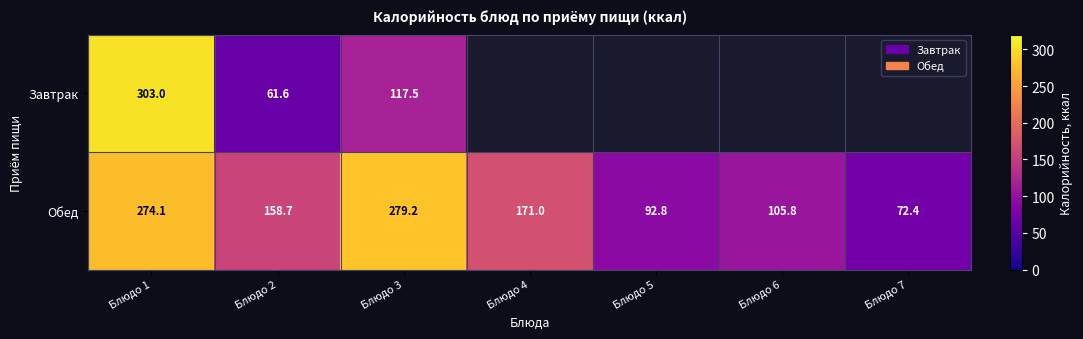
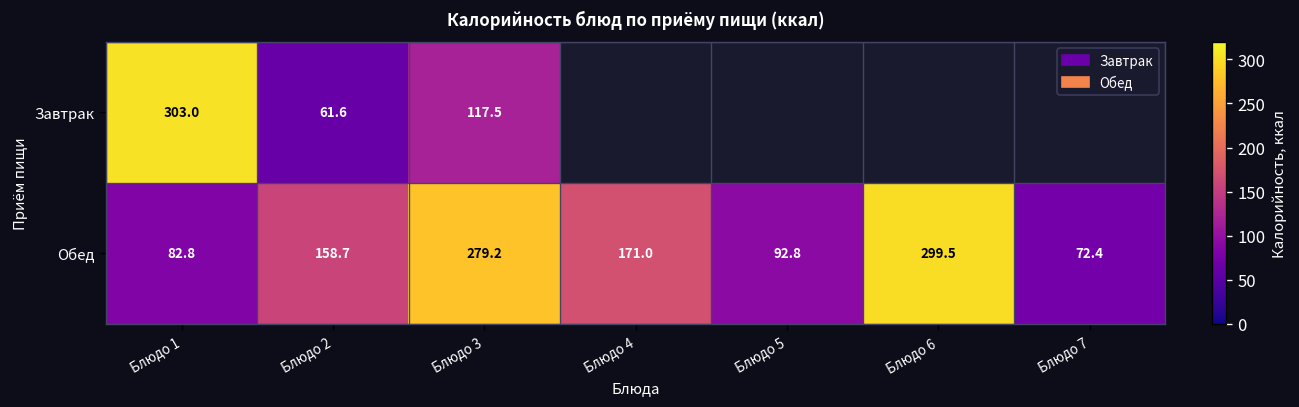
  {
    "Завтрак": {
      "Блюдо 1": 303.0,
      "Блюдо 2": 61.6,
      "Блюдо 3": 117.5
    },
    "Обед": {
-     "Блюдо 1": 274.1,
+     "Блюдо 1": 82.8,
      "Блюдо 2": 158.7,
      "Блюдо 3": 279.2,
      "Блюдо 4": 171.0,
      "Блюдо 5": 92.8,
-     "Блюдо 6": 105.8,
+     "Блюдо 6": 299.5,
      "Блюдо 7": 72.4
    }
  }
